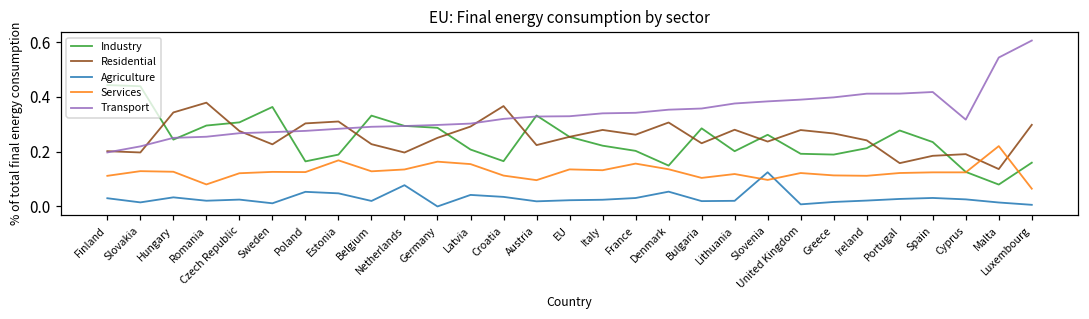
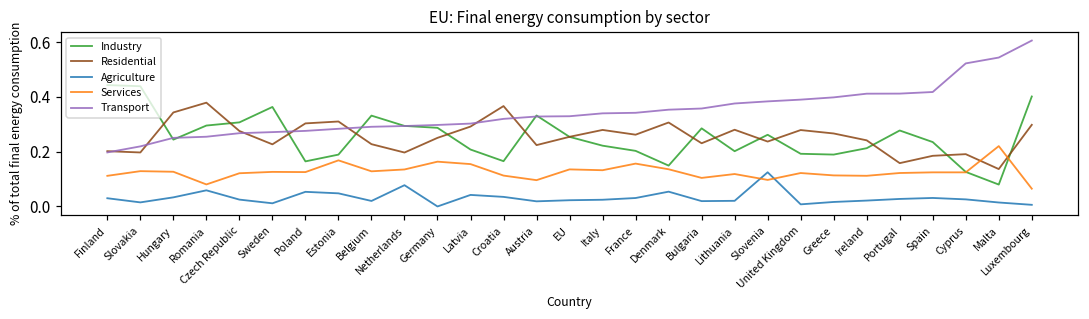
  {
    "Industry": {
      "Romania": 0.30,
      "Czech Republic": 0.31,
      "Sweden": 0.36,
      "Poland": 0.16,
      "Estonia": 0.19,
      "Belgium": 0.33,
      "Germany": 0.29,
      "Latvia": 0.21,
      "Croatia": 0.17,
      "Italy": 0.22,
      "France": 0.20,
      "Denmark": 0.15,
      "Bulgaria": 0.29,
      "Lithuania": 0.20,
      "Slovenia": 0.26,
      "United Kingdom": 0.19,
      "Greece": 0.19,
      "Ireland": 0.21,
      "Portugal": 0.28,
      "Spain": 0.24,
      "Malta": 0.08,
-     "Luxembourg": 0.16
+     "Luxembourg": 0.40
    },
    "Residential": {
      "Slovakia": 0.20,
      "Hungary": 0.34,
      "Romania": 0.38,
      "Sweden": 0.23,
      "Poland": 0.30,
      "Estonia": 0.31,
      "Belgium": 0.23,
      "Netherlands": 0.20,
      "Germany": 0.25,
      "Latvia": 0.29,
      "Croatia": 0.37,
      "Austria": 0.22,
      "Italy": 0.28,
      "France": 0.26,
      "Denmark": 0.31,
      "Bulgaria": 0.23,
      "Lithuania": 0.28,
      "Slovenia": 0.24,
      "United Kingdom": 0.28,
      "Greece": 0.27,
      "Ireland": 0.24,
      "Portugal": 0.16,
      "Spain": 0.19,
      "Cyprus": 0.19,
      "Malta": 0.14,
      "Luxembourg": 0.30
    },
    "Agriculture": {
      "Finland": 0.03,
      "Slovakia": 0.01,
      "Hungary": 0.03,
-     "Romania": 0.02,
+     "Romania": 0.06,
      "Czech Republic": 0.03,
      "Sweden": 0.01,
      "Poland": 0.05,
      "Estonia": 0.05,
      "Belgium": 0.02,
      "Netherlands": 0.08,
      "Germany": 0.00,
      "Latvia": 0.04,
      "Croatia": 0.04,
      "Austria": 0.02,
      "EU": 0.02,
      "Italy": 0.02,
      "France": 0.03,
      "Denmark": 0.05,
      "Bulgaria": 0.02,
      "Lithuania": 0.02,
      "Slovenia": 0.12,
      "United Kingdom": 0.01,
      "Greece": 0.02,
      "Ireland": 0.02,
      "Portugal": 0.03,
      "Spain": 0.03,
      "Cyprus": 0.03,
      "Malta": 0.01,
      "Luxembourg": 0.01
    },
    "Services": {
      "Finland": 0.11,
      "Slovakia": 0.13,
      "Hungary": 0.13,
      "Romania": 0.08,
      "Czech Republic": 0.12,
      "Sweden": 0.13,
      "Poland": 0.13,
      "Estonia": 0.17,
      "Belgium": 0.13,
      "Netherlands": 0.14,
      "Germany": 0.16,
      "Latvia": 0.15,
      "Croatia": 0.11,
      "Austria": 0.10,
      "EU": 0.14,
      "Italy": 0.13,
      "France": 0.16,
      "Denmark": 0.14,
      "Bulgaria": 0.10,
      "Lithuania": 0.12,
      "Slovenia": 0.10,
      "United Kingdom": 0.12,
      "Greece": 0.11,
      "Ireland": 0.11,
      "Portugal": 0.12,
      "Spain": 0.12,
      "Malta": 0.22,
      "Luxembourg": 0.06
    },
    "Transport": {
      "Slovakia": 0.22,
      "Romania": 0.25,
      "Sweden": 0.27,
      "Poland": 0.28,
      "Estonia": 0.28,
      "Belgium": 0.29,
      "Germany": 0.30,
      "Latvia": 0.30,
      "Croatia": 0.32,
      "EU": 0.33,
      "Italy": 0.34,
      "France": 0.34,
      "Denmark": 0.35,
      "Bulgaria": 0.36,
      "Lithuania": 0.38,
      "Slovenia": 0.38,
      "United Kingdom": 0.39,
      "Greece": 0.40,
      "Ireland": 0.41,
      "Portugal": 0.41,
      "Spain": 0.42,
-     "Cyprus": 0.32,
+     "Cyprus": 0.52,
      "Malta": 0.54,
      "Luxembourg": 0.61
    }
  }
